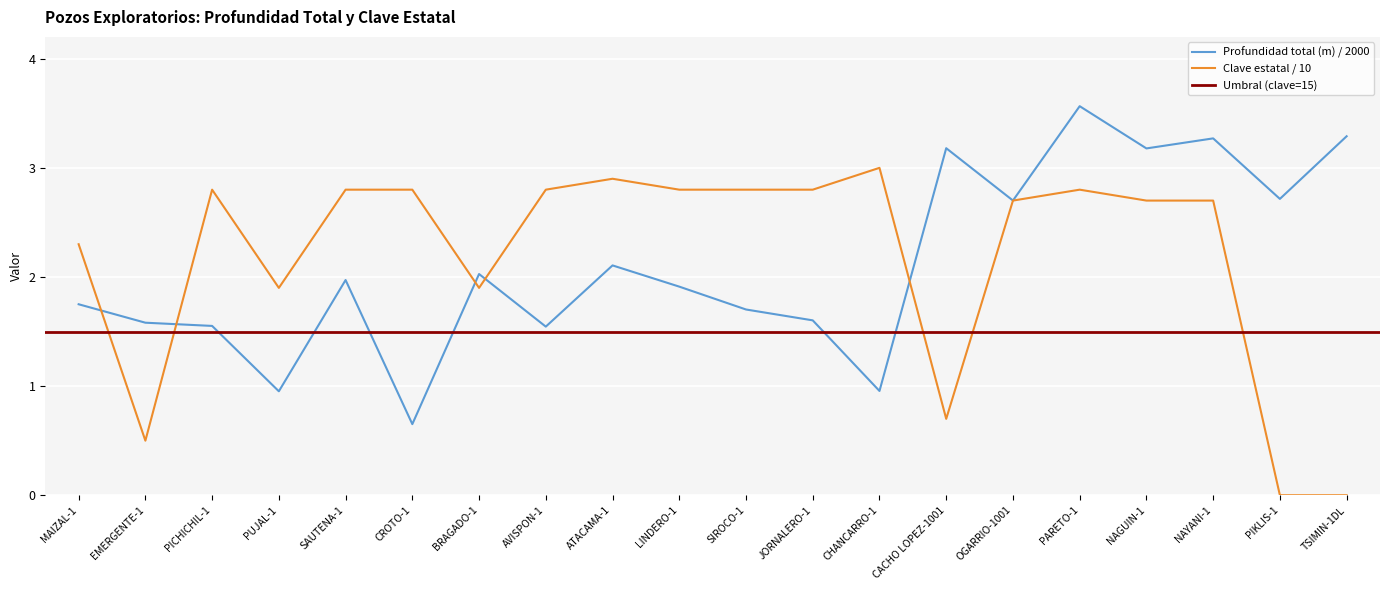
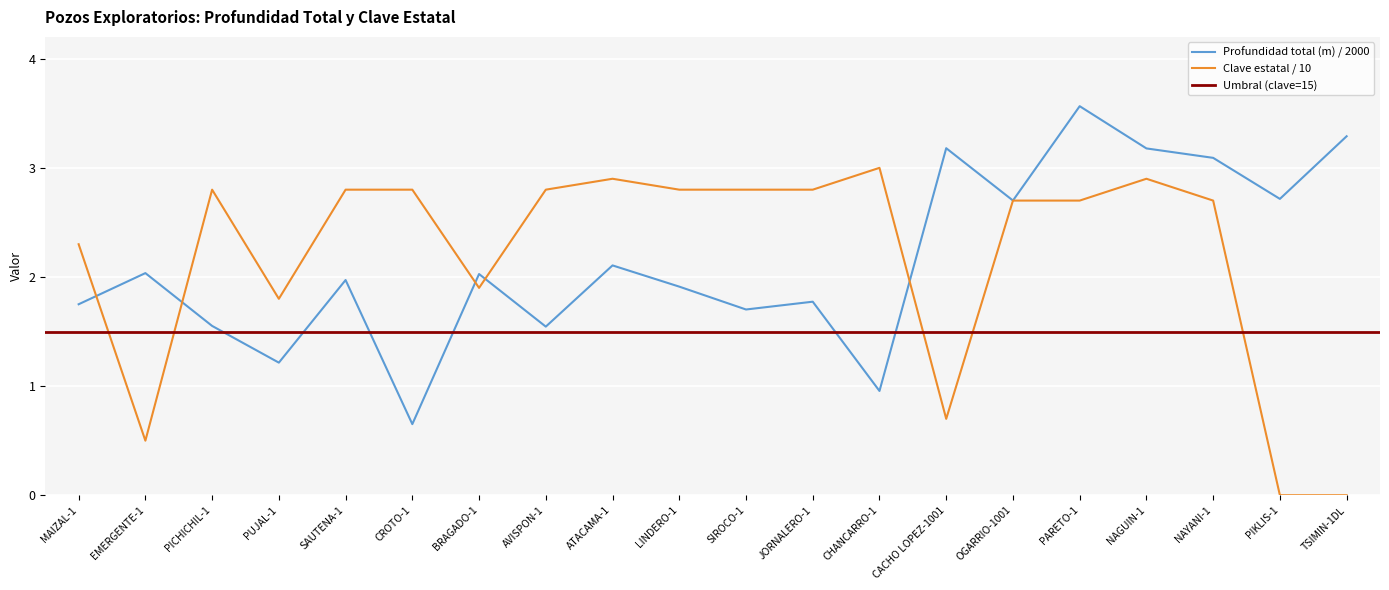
  {
    "Profundidad total (m) / 2000": {
      "MAIZAL-1": 1.75,
-     "EMERGENTE-1": 1.58,
+     "EMERGENTE-1": 2.04,
      "PICHICHIL-1": 1.55,
-     "PUJAL-1": 0.95,
+     "PUJAL-1": 1.22,
      "SAUTENA-1": 1.97,
      "CROTO-1": 0.65,
      "BRAGADO-1": 2.03,
      "AVISPON-1": 1.55,
      "ATACAMA-1": 2.11,
      "LINDERO-1": 1.91,
      "SIROCO-1": 1.70,
-     "JORNALERO-1": 1.60,
+     "JORNALERO-1": 1.77,
      "CHANCARRO-1": 0.96,
      "CACHO LOPEZ-1001": 3.18,
      "PARETO-1": 3.57,
      "NAGUIN-1": 3.18,
-     "NAYANI-1": 3.27,
+     "NAYANI-1": 3.09,
      "PIKLIS-1": 2.72,
      "TSIMIN-1DL": 3.29
    },
    "Clave estatal / 10": {
      "MAIZAL-1": 2.30,
      "EMERGENTE-1": 0.50,
      "PICHICHIL-1": 2.80,
-     "PUJAL-1": 1.90,
+     "PUJAL-1": 1.80,
      "SAUTENA-1": 2.80,
      "CROTO-1": 2.80,
      "BRAGADO-1": 1.90,
      "AVISPON-1": 2.80,
      "ATACAMA-1": 2.90,
      "LINDERO-1": 2.80,
      "SIROCO-1": 2.80,
      "JORNALERO-1": 2.80,
      "CHANCARRO-1": 3.00,
      "CACHO LOPEZ-1001": 0.70,
-     "PARETO-1": 2.80,
-     "NAGUIN-1": 2.70,
+     "PARETO-1": 2.70,
+     "NAGUIN-1": 2.90,
      "NAYANI-1": 2.70,
      "PIKLIS-1": 0.00,
      "TSIMIN-1DL": 0.00
    }
  }
